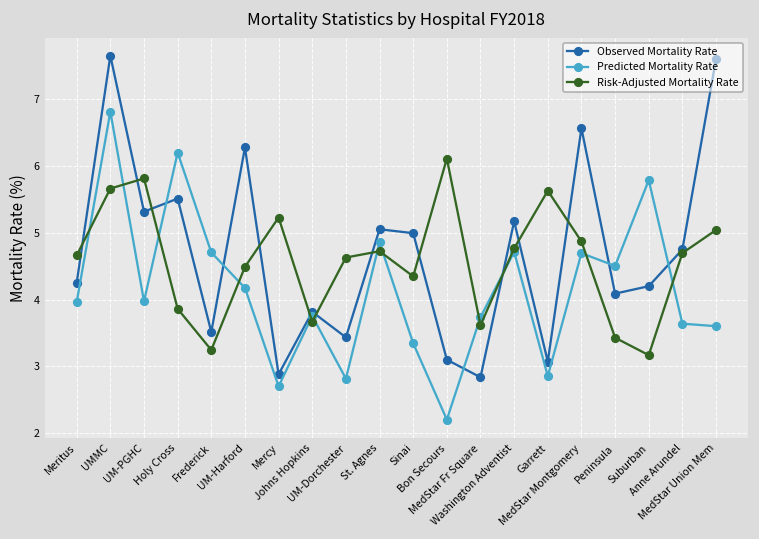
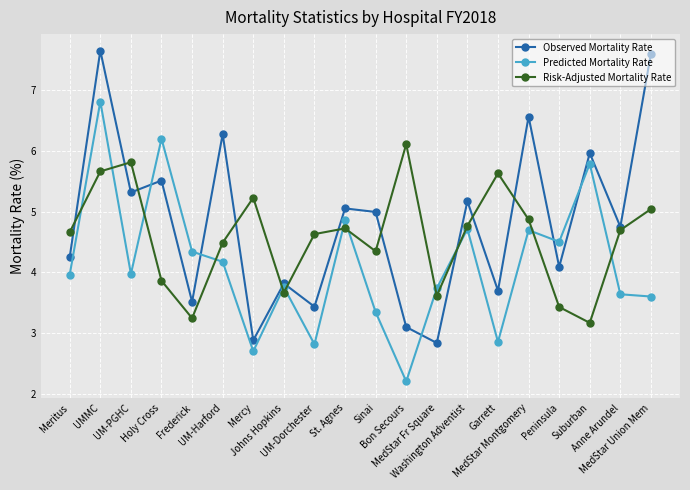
  {
    "Observed Mortality Rate": {
      "Meritus": 4.3,
      "UMMC": 7.6,
      "UM-PGHC": 5.3,
      "Holy Cross": 5.5,
      "Frederick": 3.5,
      "UM-Harford": 6.3,
      "Mercy": 2.9,
      "Johns Hopkins": 3.8,
      "UM-Dorchester": 3.4,
      "St. Agnes": 5.1,
      "Sinai": 5.0,
      "Bon Secours": 3.1,
      "MedStar Fr Square": 2.8,
      "Washington Adventist": 5.2,
-     "Garrett": 3.1,
+     "Garrett": 3.7,
      "MedStar Montgomery": 6.6,
      "Peninsula": 4.1,
-     "Suburban": 4.2,
+     "Suburban": 6.0,
      "Anne Arundel": 4.7
    },
    "Predicted Mortality Rate": {
      "Meritus": 4.0,
      "UMMC": 6.8,
      "UM-PGHC": 4.0,
      "Holy Cross": 6.2,
-     "Frederick": 4.7,
+     "Frederick": 4.3,
      "UM-Harford": 4.2,
      "Mercy": 2.7,
      "Johns Hopkins": 3.8,
      "UM-Dorchester": 2.8,
      "St. Agnes": 4.9,
      "Sinai": 3.3,
      "Bon Secours": 2.2,
      "MedStar Fr Square": 3.7,
      "Washington Adventist": 4.7,
      "Garrett": 2.9,
      "MedStar Montgomery": 4.7,
      "Peninsula": 4.5,
      "Suburban": 5.8,
      "Anne Arundel": 3.6,
      "MedStar Union Mem": 3.6
    },
    "Risk-Adjusted Mortality Rate": {
      "Meritus": 4.7,
      "UMMC": 5.7,
      "UM-PGHC": 5.8,
      "Holy Cross": 3.9,
      "Frederick": 3.2,
      "UM-Harford": 4.5,
      "Mercy": 5.2,
      "Johns Hopkins": 3.7,
      "UM-Dorchester": 4.6,
      "St. Agnes": 4.7,
      "Sinai": 4.3,
      "Bon Secours": 6.1,
      "MedStar Fr Square": 3.6,
      "Washington Adventist": 4.8,
      "Garrett": 5.6,
      "MedStar Montgomery": 4.9,
      "Peninsula": 3.4,
      "Suburban": 3.2,
      "Anne Arundel": 4.7,
      "MedStar Union Mem": 5.0
    }
  }
